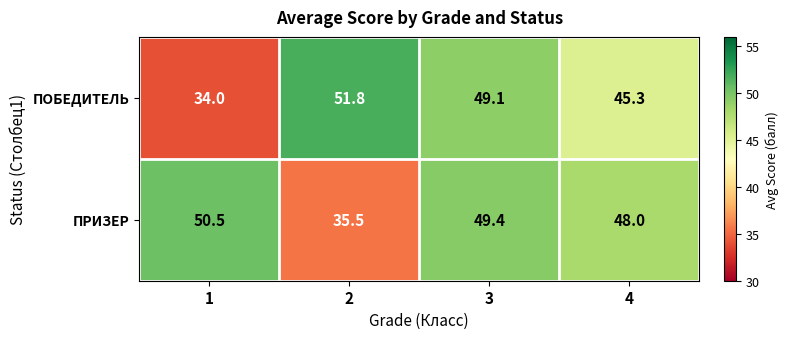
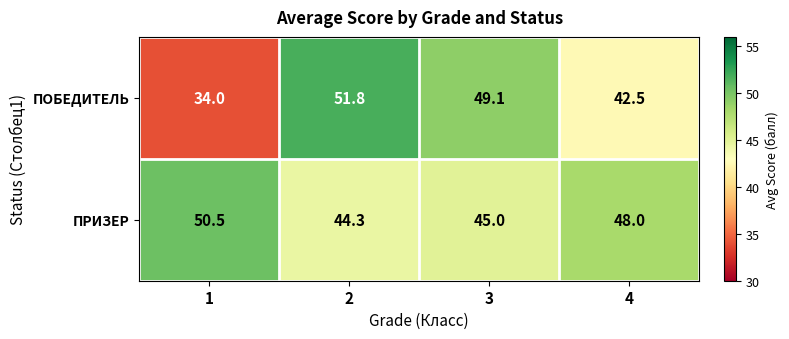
  {
    "ПОБЕДИТЕЛЬ": {
      "1": 34.0,
      "2": 51.8,
      "3": 49.1,
-     "4": 45.3
+     "4": 42.5
    },
    "ПРИЗЕР": {
      "1": 50.5,
-     "2": 35.5,
-     "3": 49.4,
+     "2": 44.3,
+     "3": 45.0,
      "4": 48.0
    }
  }
